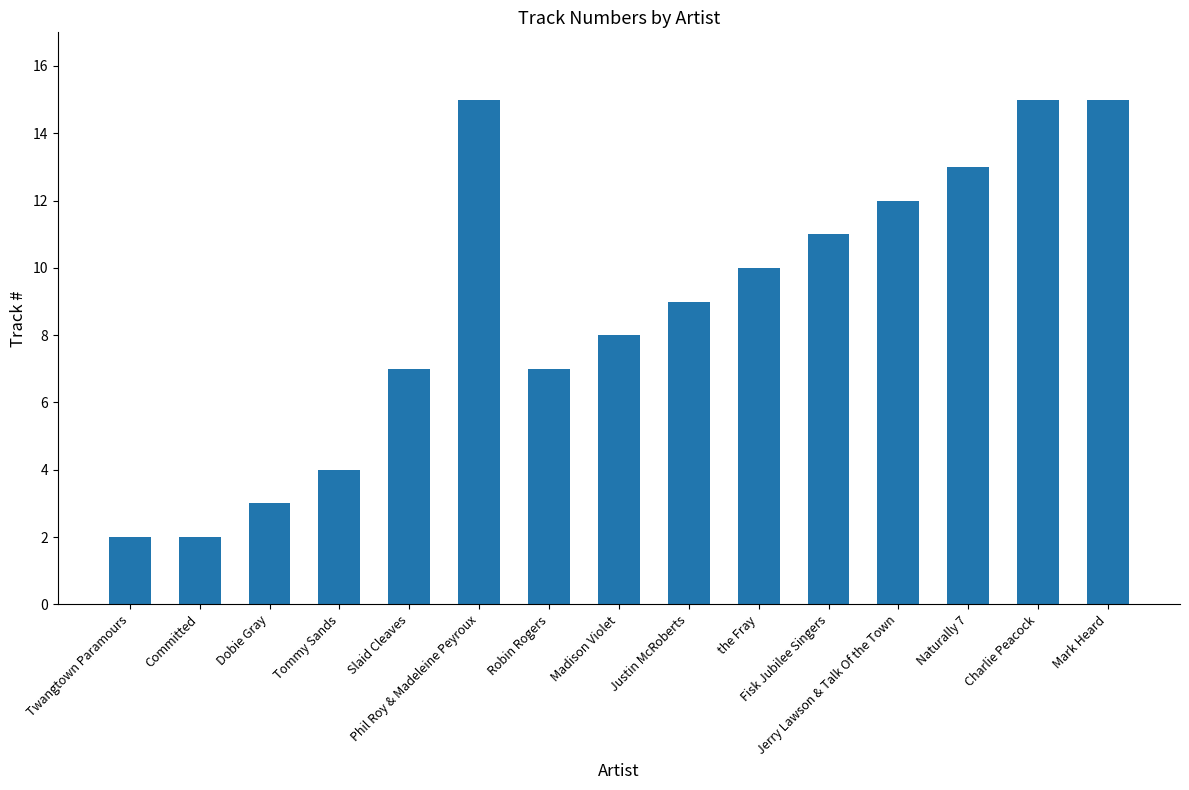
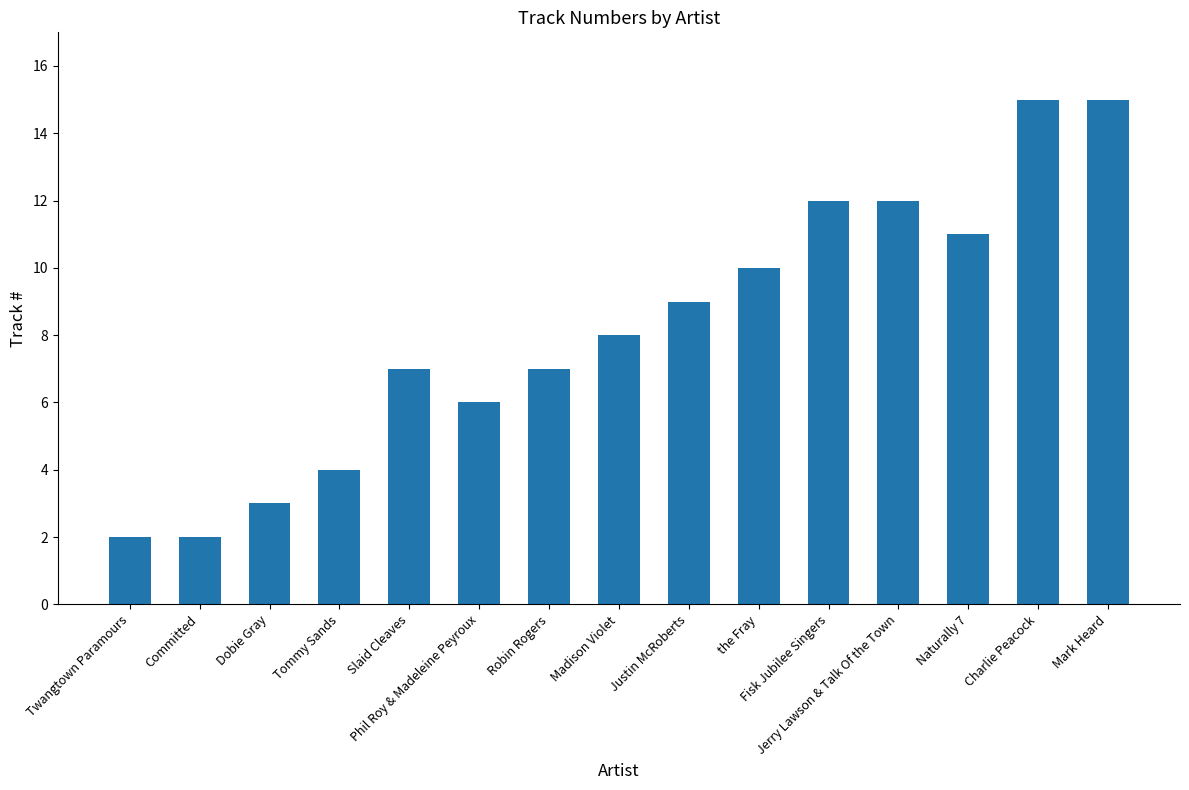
  {
    "Twangtown Paramours": 2,
    "Committed": 2,
    "Dobie Gray": 3,
    "Tommy Sands": 4,
    "Slaid Cleaves": 7,
-   "Phil Roy & Madeleine Peyroux": 15,
+   "Phil Roy & Madeleine Peyroux": 6,
    "Robin Rogers": 7,
    "Madison Violet": 8,
    "Justin McRoberts": 9,
    "the Fray": 10,
-   "Fisk Jubilee Singers": 11,
+   "Fisk Jubilee Singers": 12,
    "Jerry Lawson & Talk Of the Town": 12,
-   "Naturally 7": 13,
+   "Naturally 7": 11,
    "Charlie Peacock": 15,
    "Mark Heard": 15
  }
